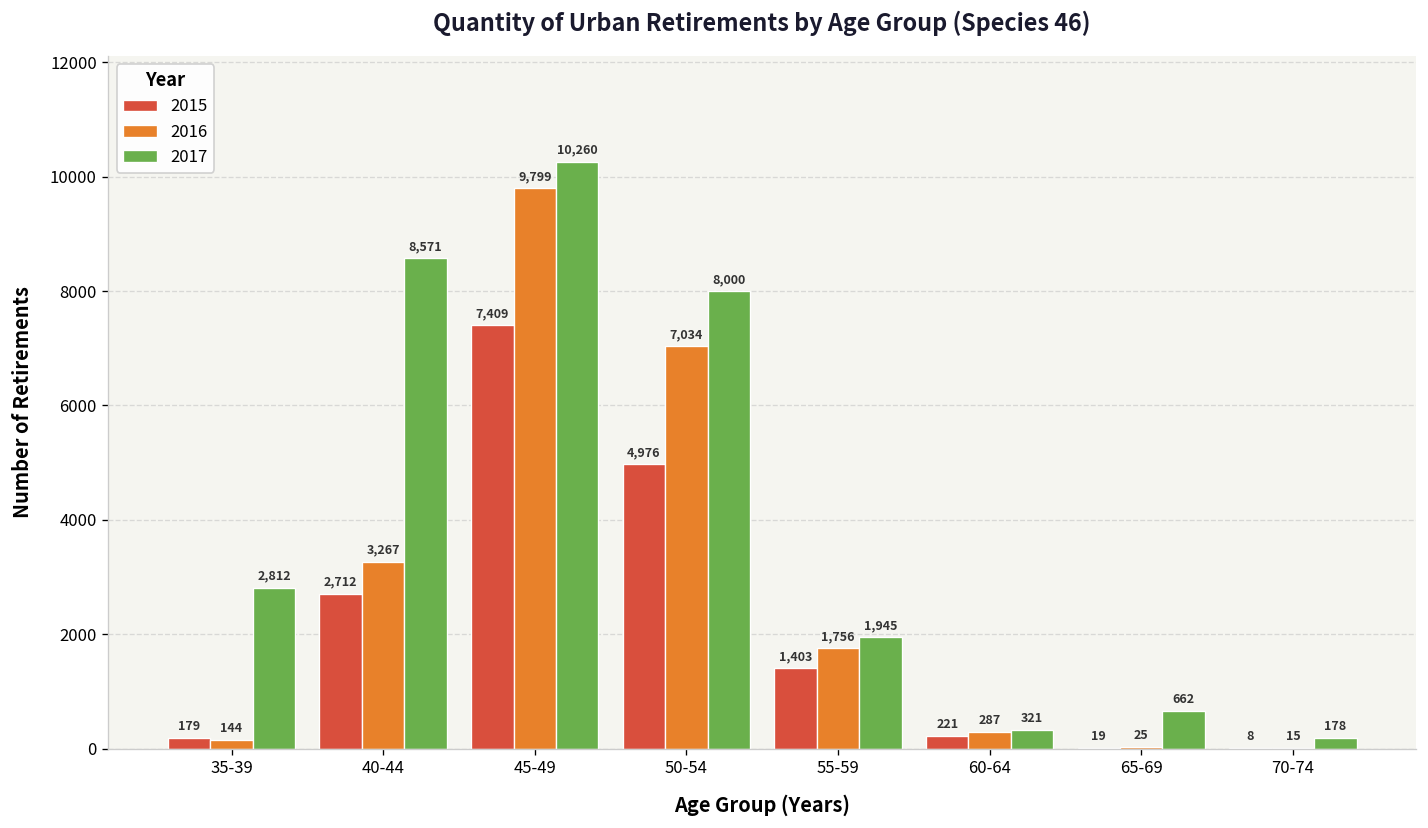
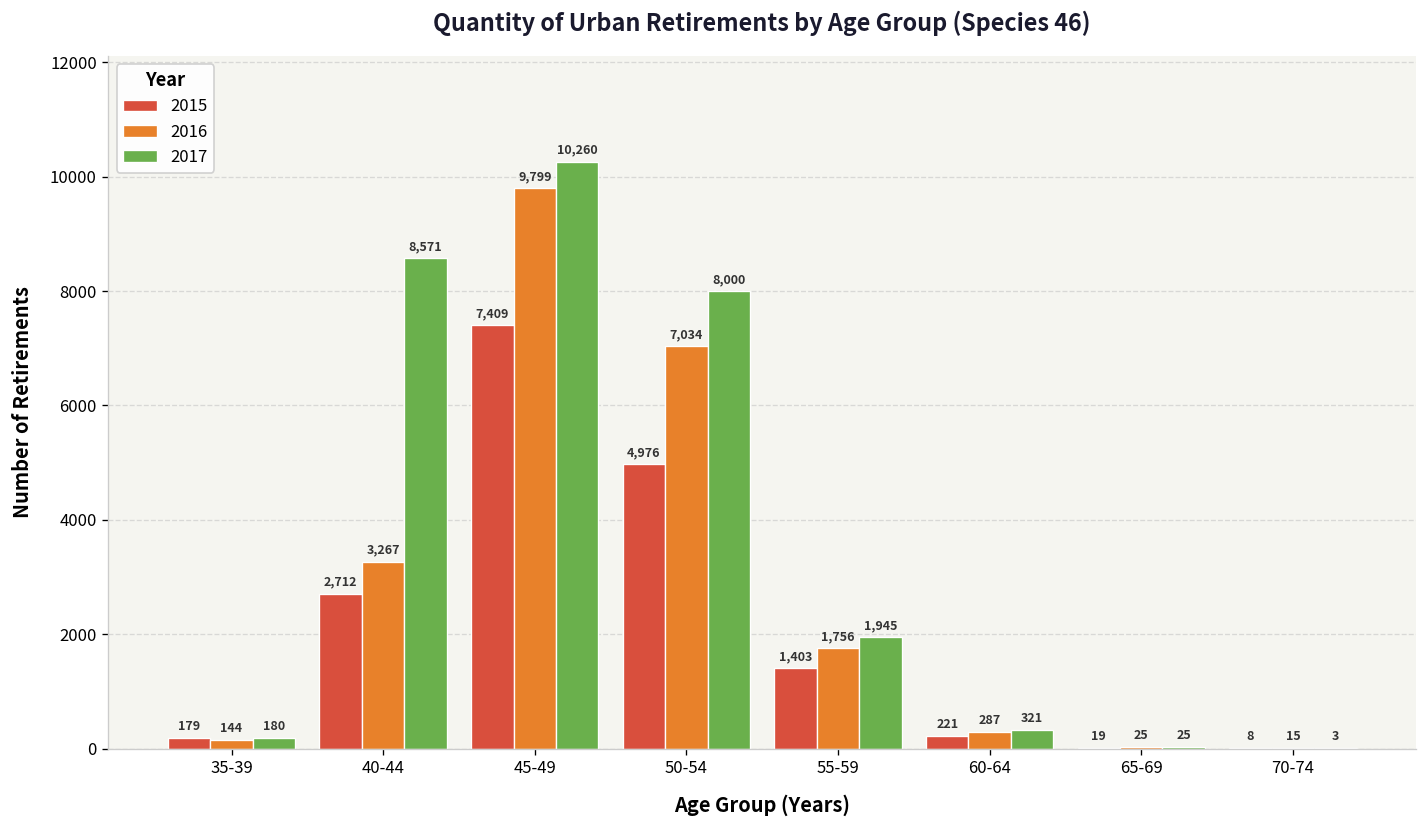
  {
    "2017": {
-     "35-39": "2,812",
+     "35-39": "180",
      "40-44": "8,571",
      "45-49": "10,260",
      "50-54": "8,000",
      "55-59": "1,945",
      "60-64": "321",
-     "65-69": "662",
-     "70-74": "178"
+     "65-69": "25",
+     "70-74": "3"
    }
  }
